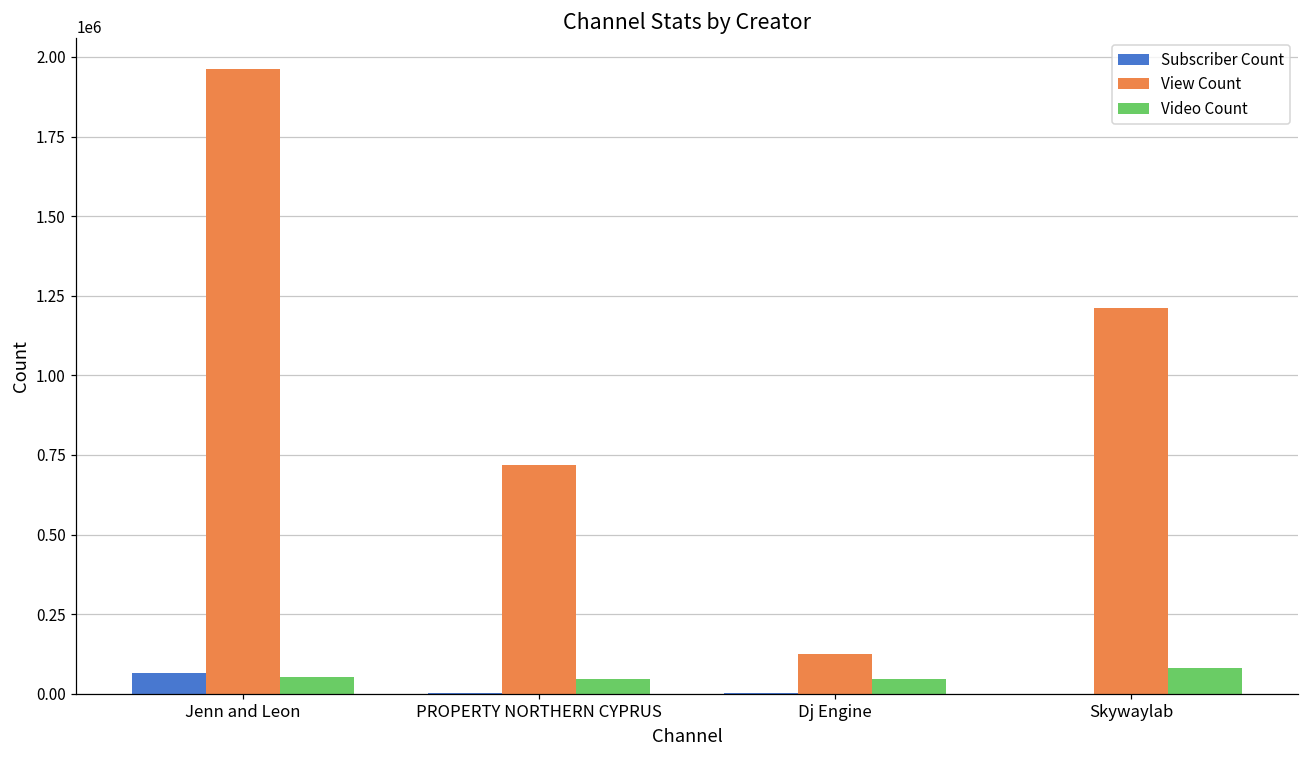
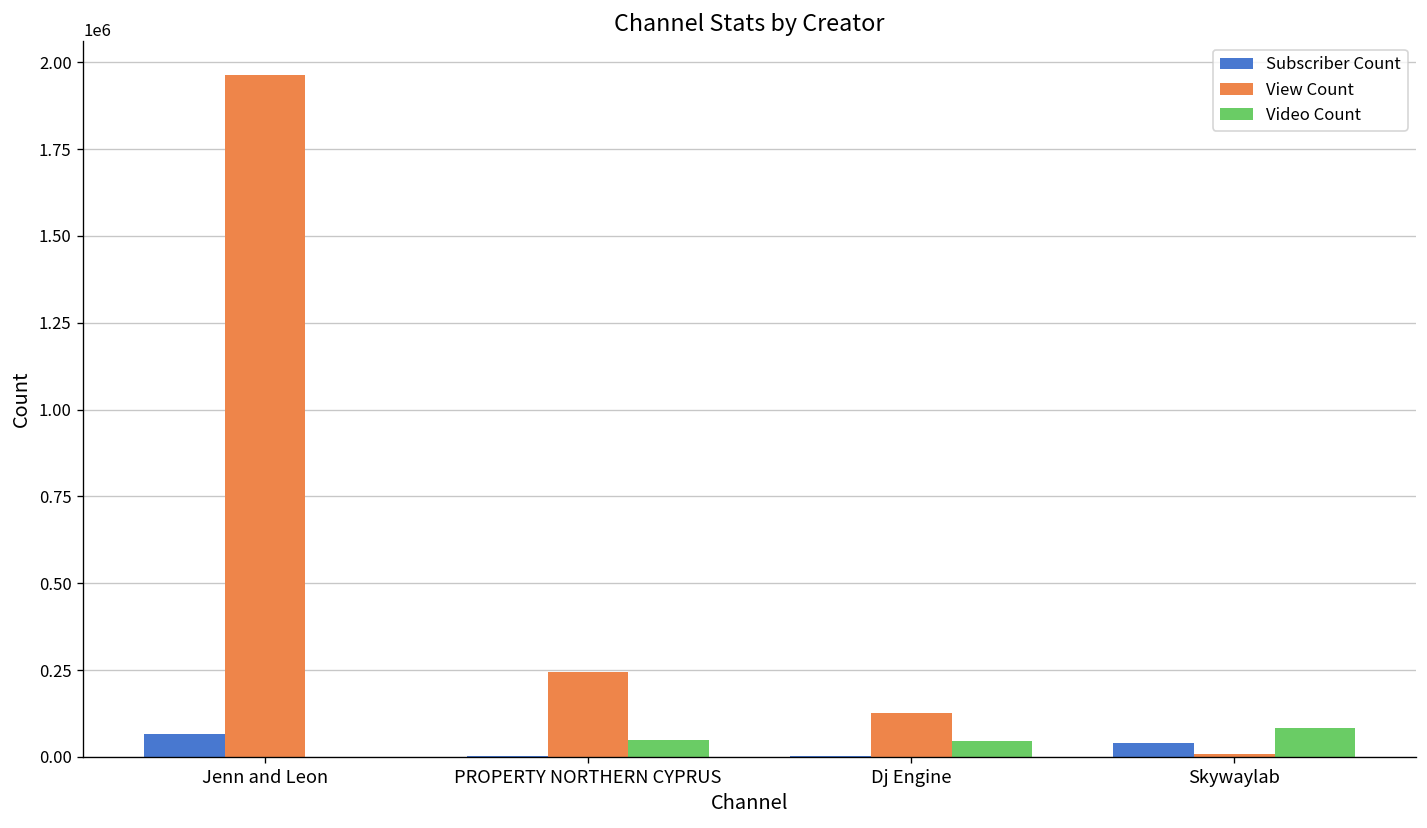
  {
    "Subscriber Count": {
      "Jenn and Leon": 70000,
-     "Skywaylab": 0
+     "Skywaylab": 40000
    },
    "View Count": {
      "Jenn and Leon": 1960000,
-     "PROPERTY NORTHERN CYPRUS": 720000,
+     "PROPERTY NORTHERN CYPRUS": 250000,
      "Dj Engine": 130000,
-     "Skywaylab": 1210000
+     "Skywaylab": 10000
    },
    "Video Count": {
-     "Jenn and Leon": 50000,
+     "Jenn and Leon": 0,
      "PROPERTY NORTHERN CYPRUS": 50000,
      "Dj Engine": 50000,
      "Skywaylab": 80000
    }
  }
